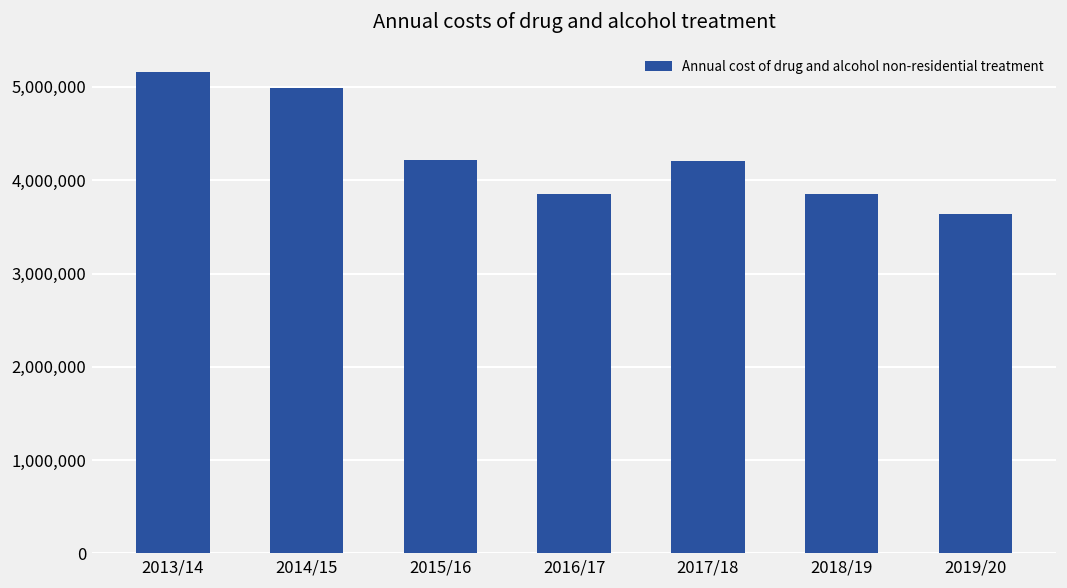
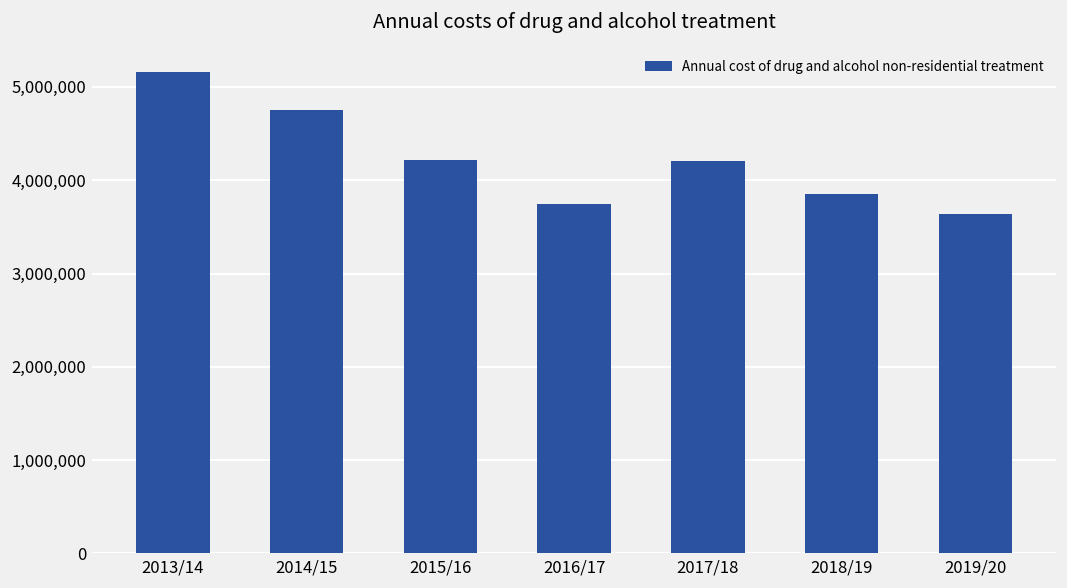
  {
    "2013/14": "5,200,000",
-   "2014/15": "5,000,000",
+   "2014/15": "4,800,000",
    "2015/16": "4,200,000",
-   "2016/17": "3,900,000",
+   "2016/17": "3,700,000",
    "2017/18": "4,200,000",
    "2018/19": "3,900,000",
    "2019/20": "3,600,000"
  }
